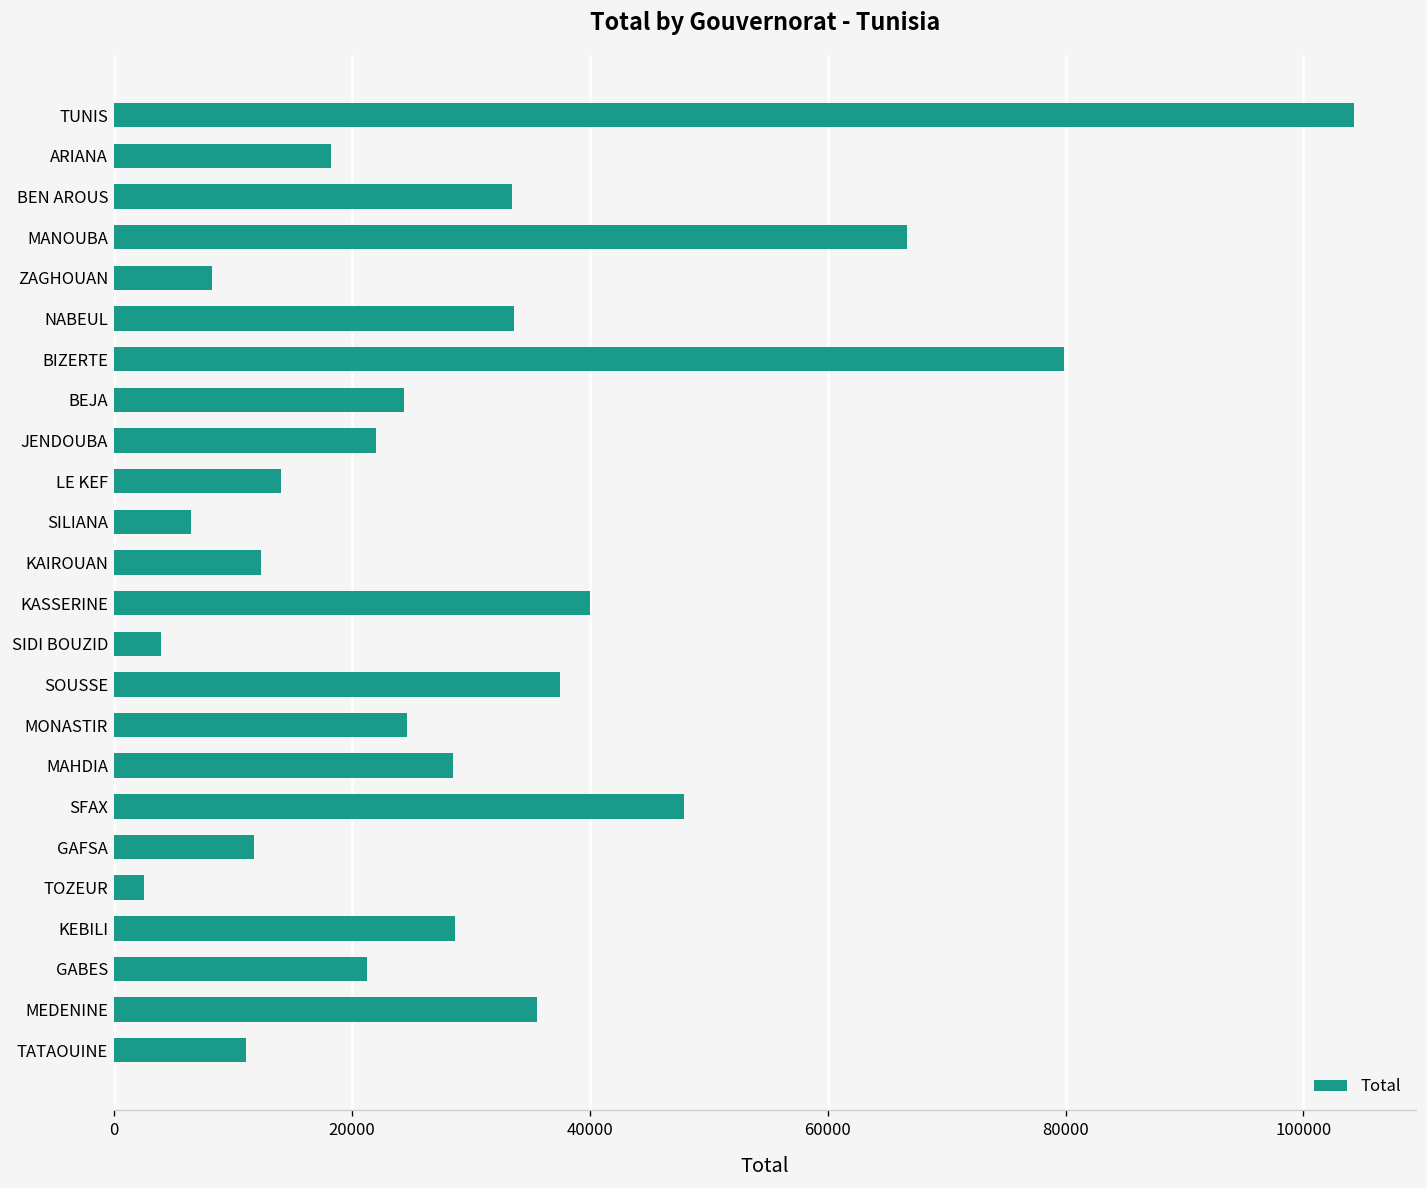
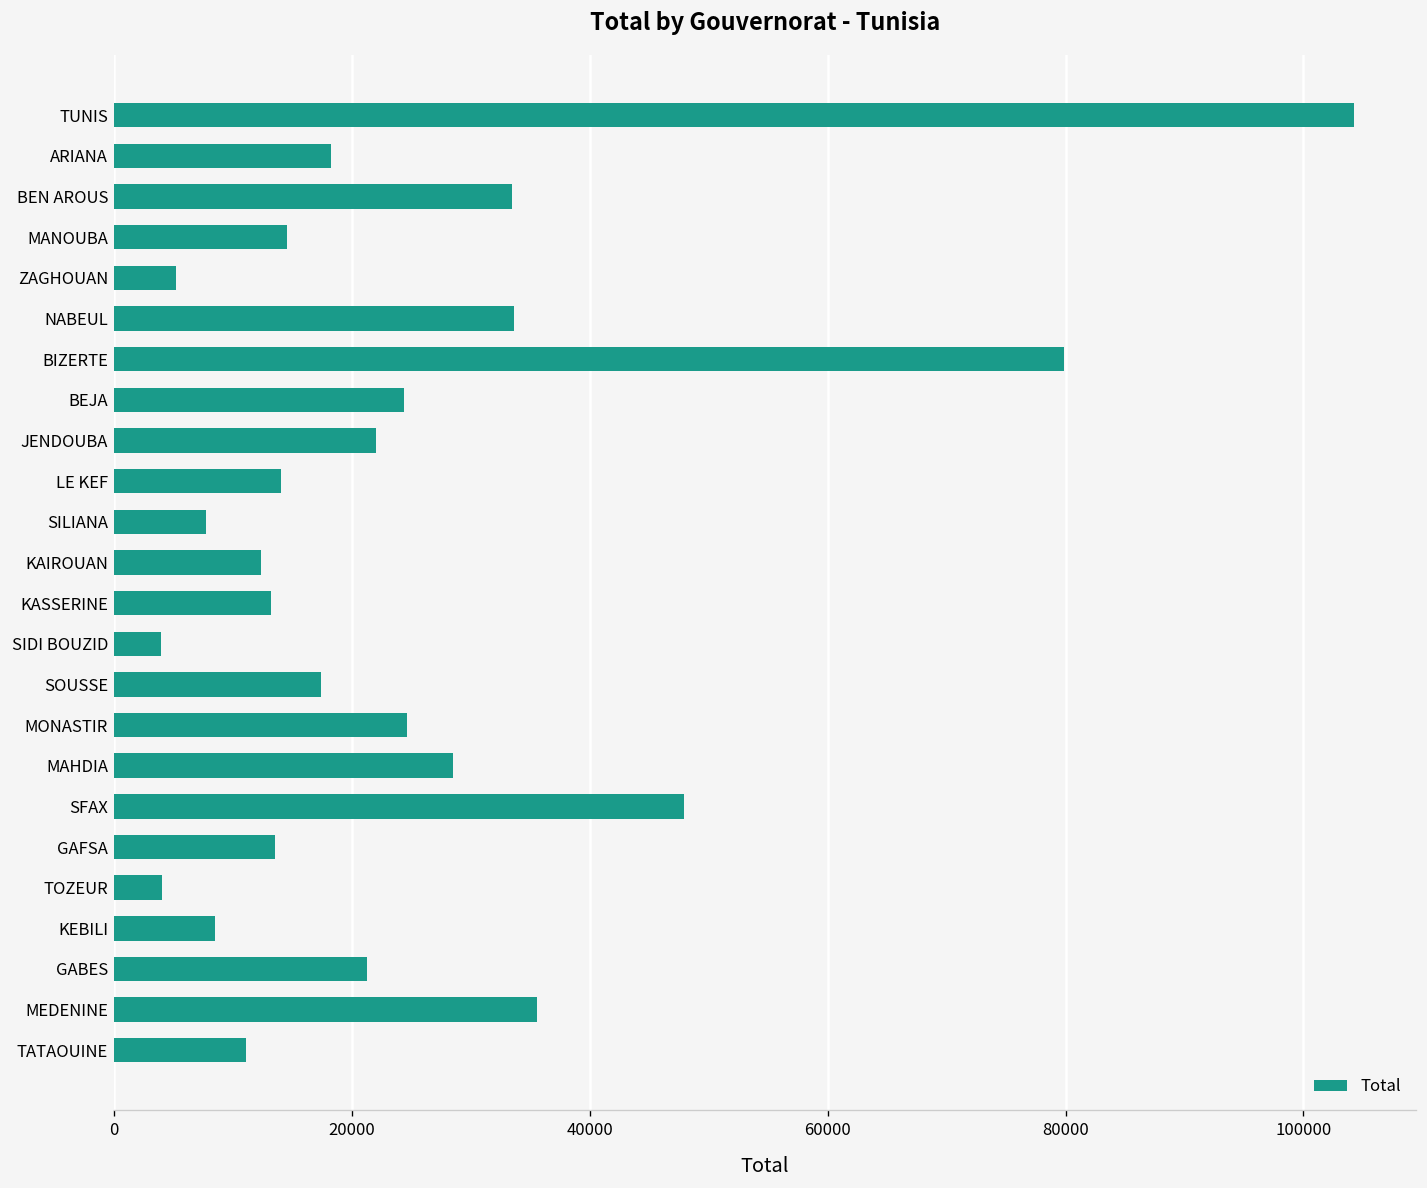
  {
    "TUNIS": 104000,
    "ARIANA": 18000,
    "BEN AROUS": 33000,
-   "MANOUBA": 67000,
-   "ZAGHOUAN": 8000,
+   "MANOUBA": 15000,
+   "ZAGHOUAN": 5000,
    "NABEUL": 34000,
    "BIZERTE": 80000,
    "BEJA": 24000,
    "JENDOUBA": 22000,
    "LE KEF": 14000,
-   "SILIANA": 7000,
+   "SILIANA": 8000,
    "KAIROUAN": 12000,
-   "KASSERINE": 40000,
+   "KASSERINE": 13000,
    "SIDI BOUZID": 4000,
-   "SOUSSE": 38000,
+   "SOUSSE": 17000,
    "MONASTIR": 25000,
    "MAHDIA": 29000,
    "SFAX": 48000,
-   "GAFSA": 12000,
-   "TOZEUR": 3000,
-   "KEBILI": 29000,
+   "GAFSA": 14000,
+   "TOZEUR": 4000,
+   "KEBILI": 8000,
    "GABES": 21000,
    "MEDENINE": 36000,
    "TATAOUINE": 11000
  }
